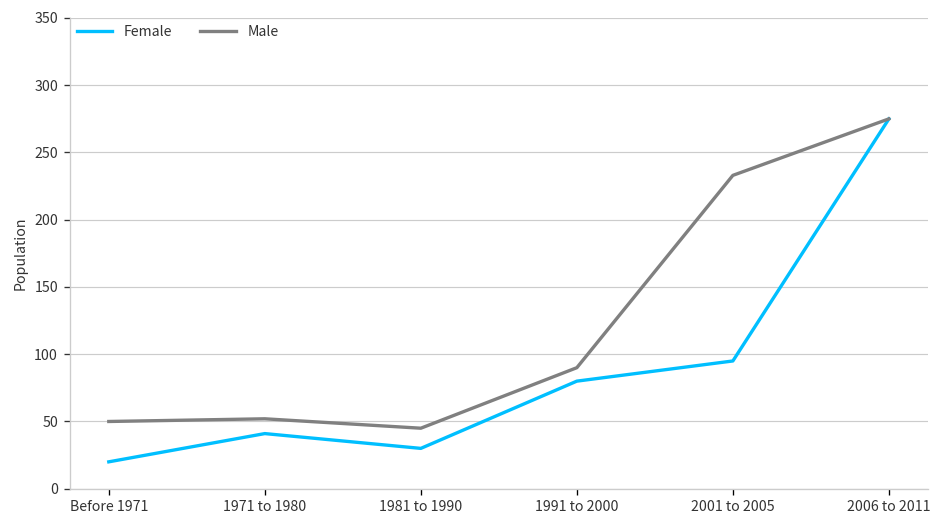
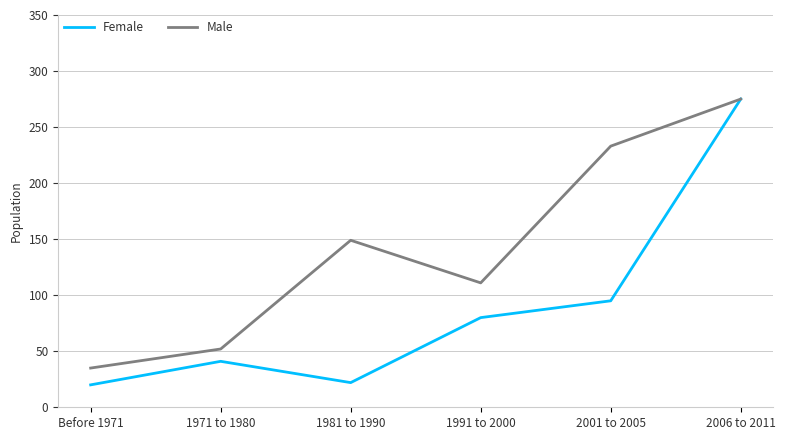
  {
    "Female": {
      "Before 1971": 20,
      "1971 to 1980": 41,
-     "1981 to 1990": 30,
+     "1981 to 1990": 22,
      "1991 to 2000": 80,
      "2001 to 2005": 95
    },
    "Male": {
-     "Before 1971": 50,
+     "Before 1971": 35,
      "1971 to 1980": 52,
-     "1981 to 1990": 45,
-     "1991 to 2000": 90,
+     "1981 to 1990": 149,
+     "1991 to 2000": 111,
      "2001 to 2005": 233
    }
  }
